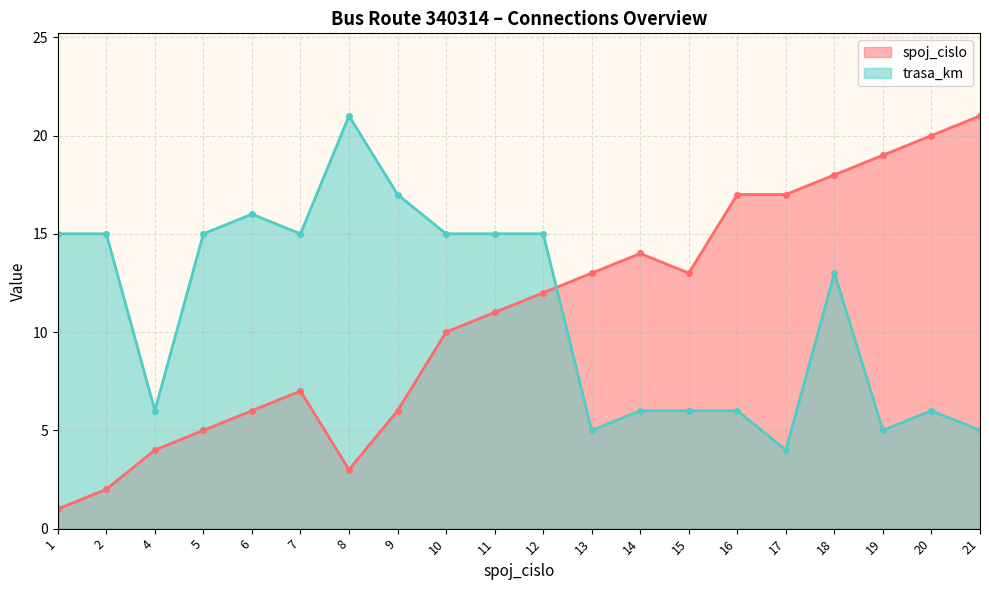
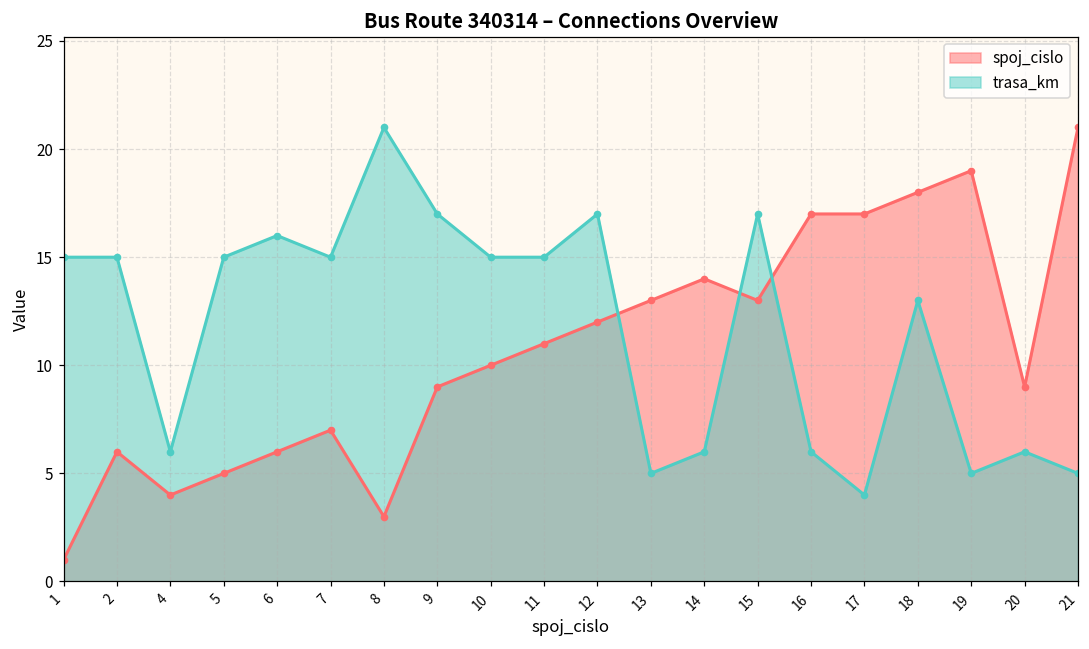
  {
    "spoj_cislo": {
      "1": 1,
-     "2": 2,
+     "2": 6,
      "4": 4,
      "5": 5,
      "6": 6,
      "7": 7,
      "8": 3,
-     "9": 6,
+     "9": 9,
      "10": 10,
      "11": 11,
      "12": 12,
      "13": 13,
      "14": 14,
      "15": 13,
      "16": 17,
      "17": 17,
      "18": 18,
      "19": 19,
-     "20": 20,
+     "20": 9,
      "21": 21
    },
    "trasa_km": {
      "1": 15,
      "2": 15,
      "4": 6,
      "5": 15,
      "6": 16,
      "7": 15,
      "8": 21,
      "9": 17,
      "10": 15,
      "11": 15,
-     "12": 15,
+     "12": 17,
      "13": 5,
      "14": 6,
-     "15": 6,
+     "15": 17,
      "16": 6,
      "17": 4,
      "18": 13,
      "19": 5,
      "20": 6,
      "21": 5
    }
  }
